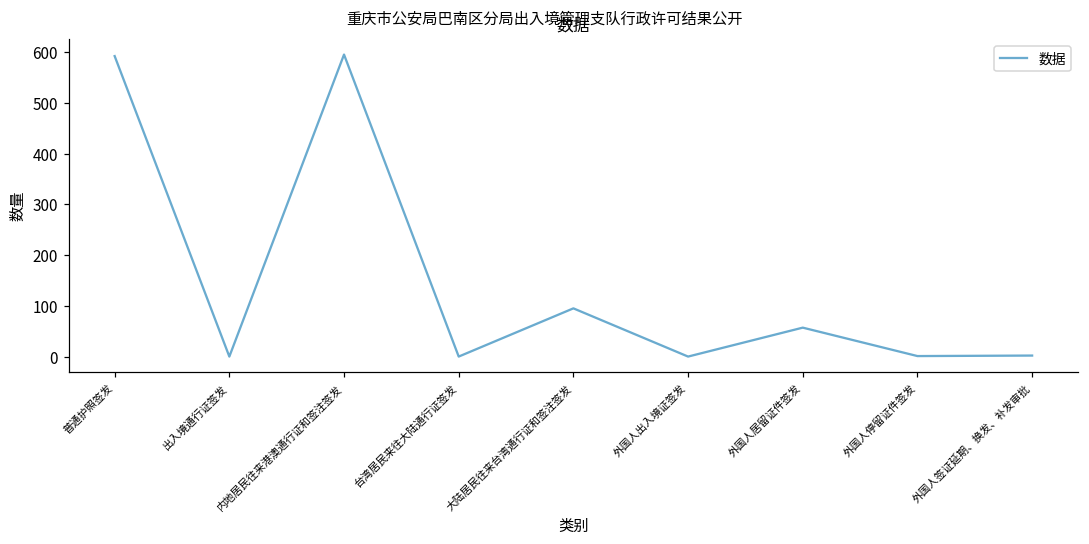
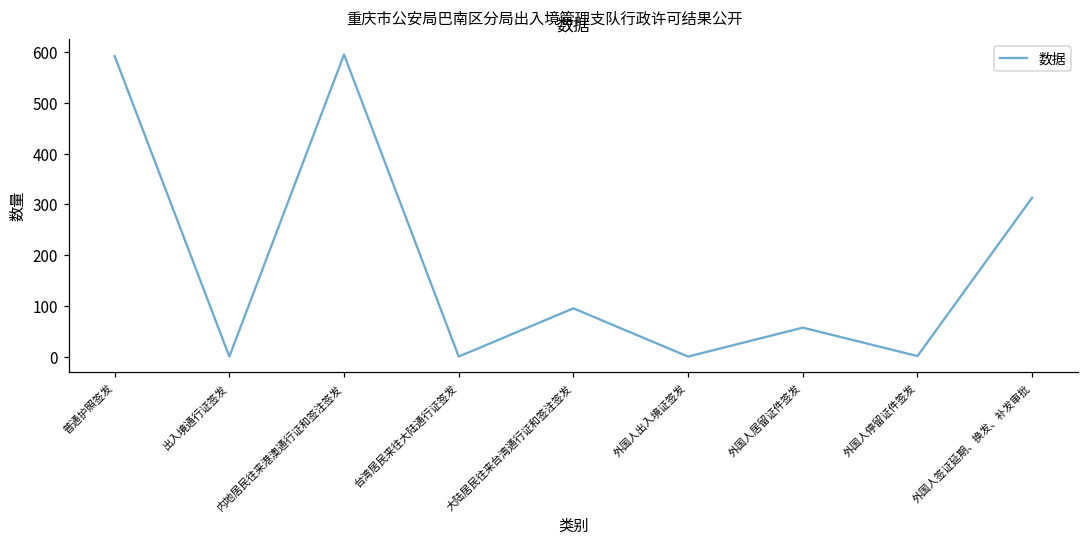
  {
    "普通护照签发": 590,
    "出入境通行证签发": 0,
    "内地居民往来港澳通行证和签注签发": 600,
    "台湾居民来往大陆通行证签发": 0,
    "大陆居民往来台湾通行证和签注签发": 100,
    "外国人出入境证签发": 0,
    "外国人居留证件签发": 60,
    "外国人停留证件签发": 0,
-   "外国人签证延期、换发、补发审批": 0
+   "外国人签证延期、换发、补发审批": 310
  }
